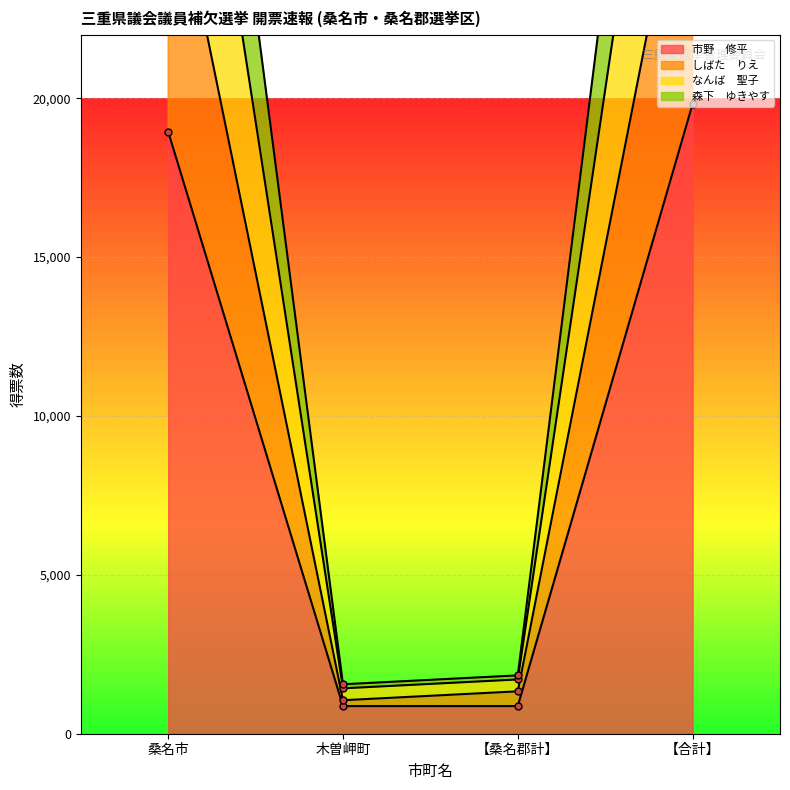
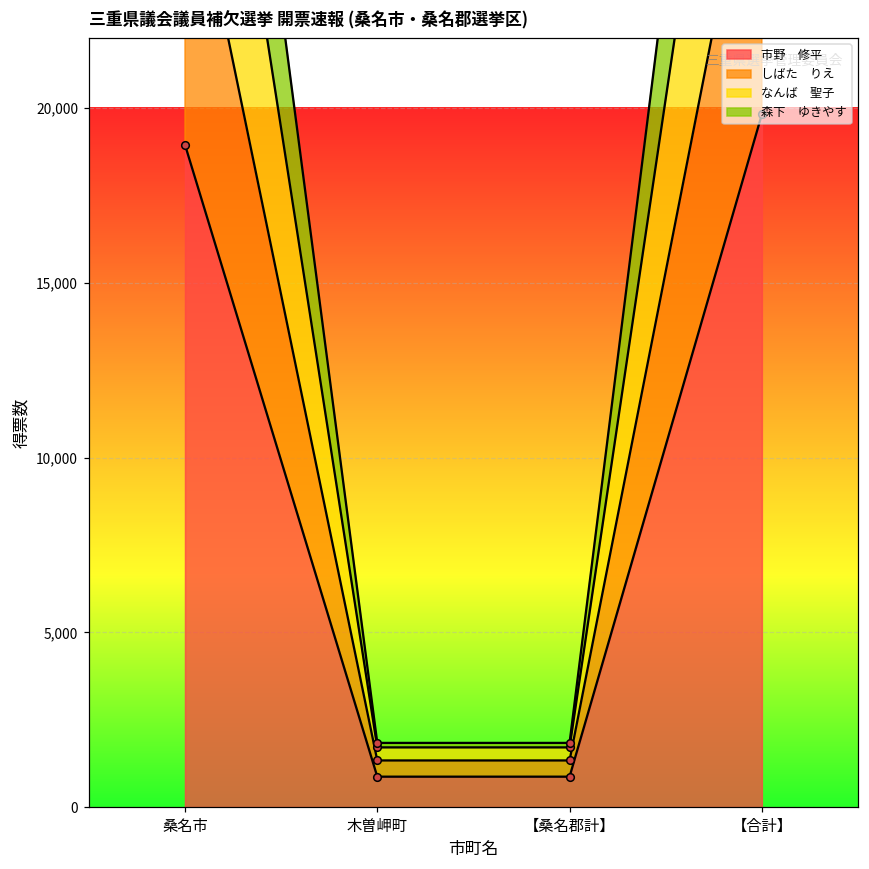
  {
    "市野 修平": {
      "桑名市": "18,900",
      "木曽岬町": "900",
      "【桑名郡計】": "900"
    },
    "しばた りえ": {
-     "木曽岬町": "200",
+     "木曽岬町": "500",
      "【桑名郡計】": "500"
    },
    "なんば 聖子": {
      "木曽岬町": "400",
      "【桑名郡計】": "400"
    },
    "森下 ゆきやす": {
      "木曽岬町": "100",
      "【桑名郡計】": "100"
    }
  }
